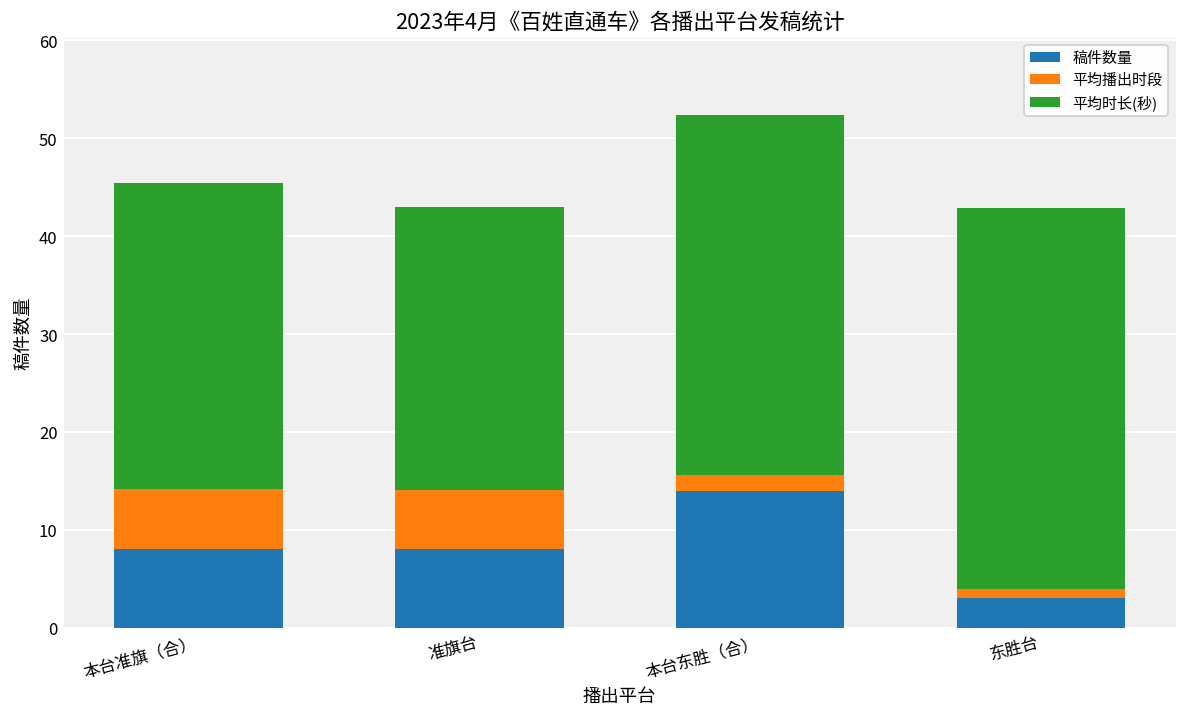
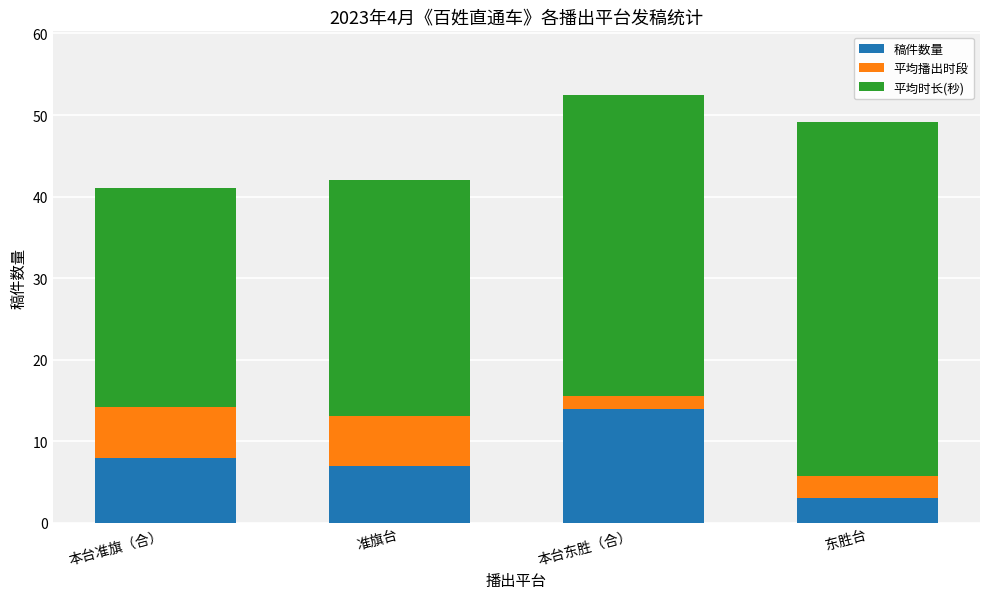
  {
    "稿件数量": {
      "本台准旗（合）": 8,
-     "准旗台": 8,
+     "准旗台": 7,
      "本台东胜（合）": 14,
      "东胜台": 3
    },
    "平均播出时段": {
      "本台准旗（合）": 6,
      "准旗台": 6,
      "本台东胜（合）": 2,
-     "东胜台": 1
+     "东胜台": 3
    },
    "平均时长(秒)": {
-     "本台准旗（合）": 31,
+     "本台准旗（合）": 27,
      "准旗台": 29,
      "本台东胜（合）": 37,
-     "东胜台": 39
+     "东胜台": 43
    }
  }
